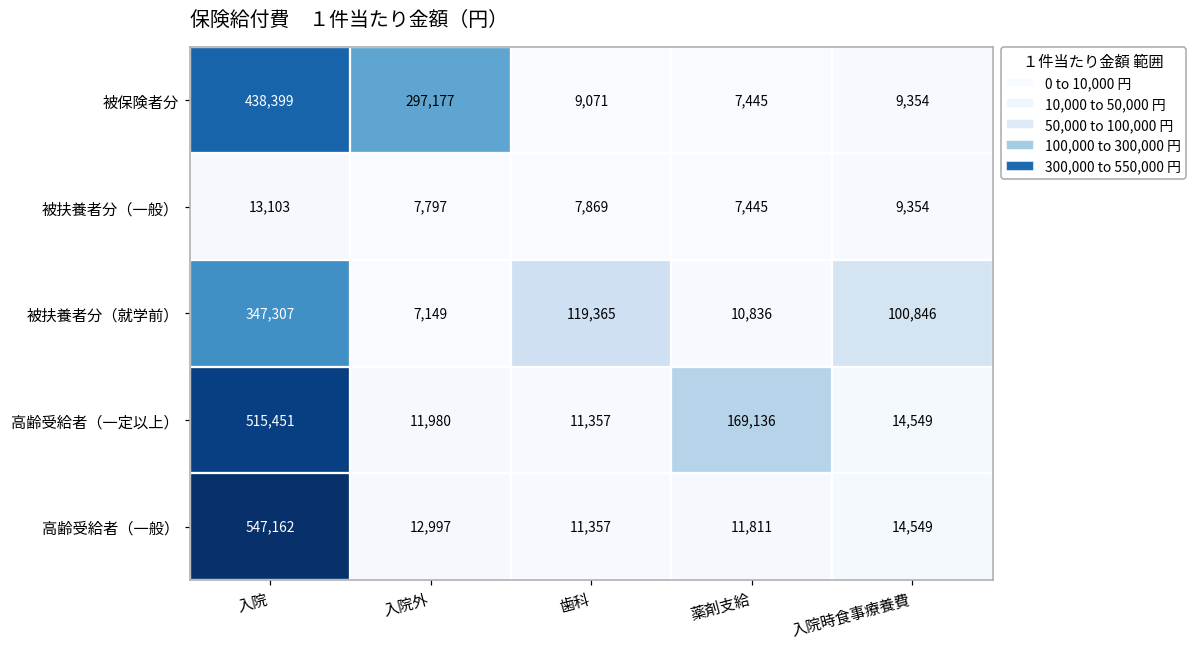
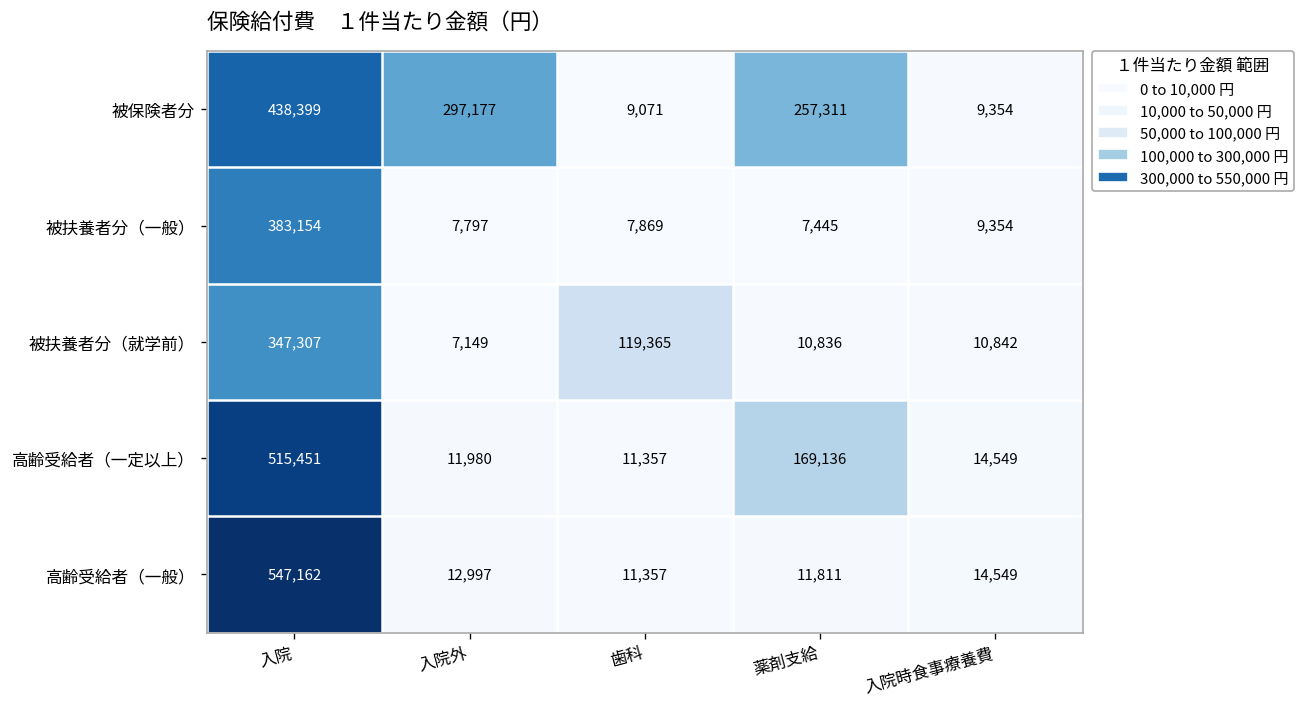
  {
    "被保険者分": {
      "入院": "438,399",
      "入院外": "297,177",
      "歯科": "9,071",
-     "薬剤支給": "7,445",
+     "薬剤支給": "257,311",
      "入院時食事療養費": "9,354"
    },
    "被扶養者分（一般）": {
-     "入院": "13,103",
+     "入院": "383,154",
      "入院外": "7,797",
      "歯科": "7,869",
      "薬剤支給": "7,445",
      "入院時食事療養費": "9,354"
    },
    "被扶養者分（就学前）": {
      "入院": "347,307",
      "入院外": "7,149",
      "歯科": "119,365",
      "薬剤支給": "10,836",
-     "入院時食事療養費": "100,846"
+     "入院時食事療養費": "10,842"
    },
    "高齢受給者（一定以上）": {
      "入院": "515,451",
      "入院外": "11,980",
      "歯科": "11,357",
      "薬剤支給": "169,136",
      "入院時食事療養費": "14,549"
    },
    "高齢受給者（一般）": {
      "入院": "547,162",
      "入院外": "12,997",
      "歯科": "11,357",
      "薬剤支給": "11,811",
      "入院時食事療養費": "14,549"
    }
  }
